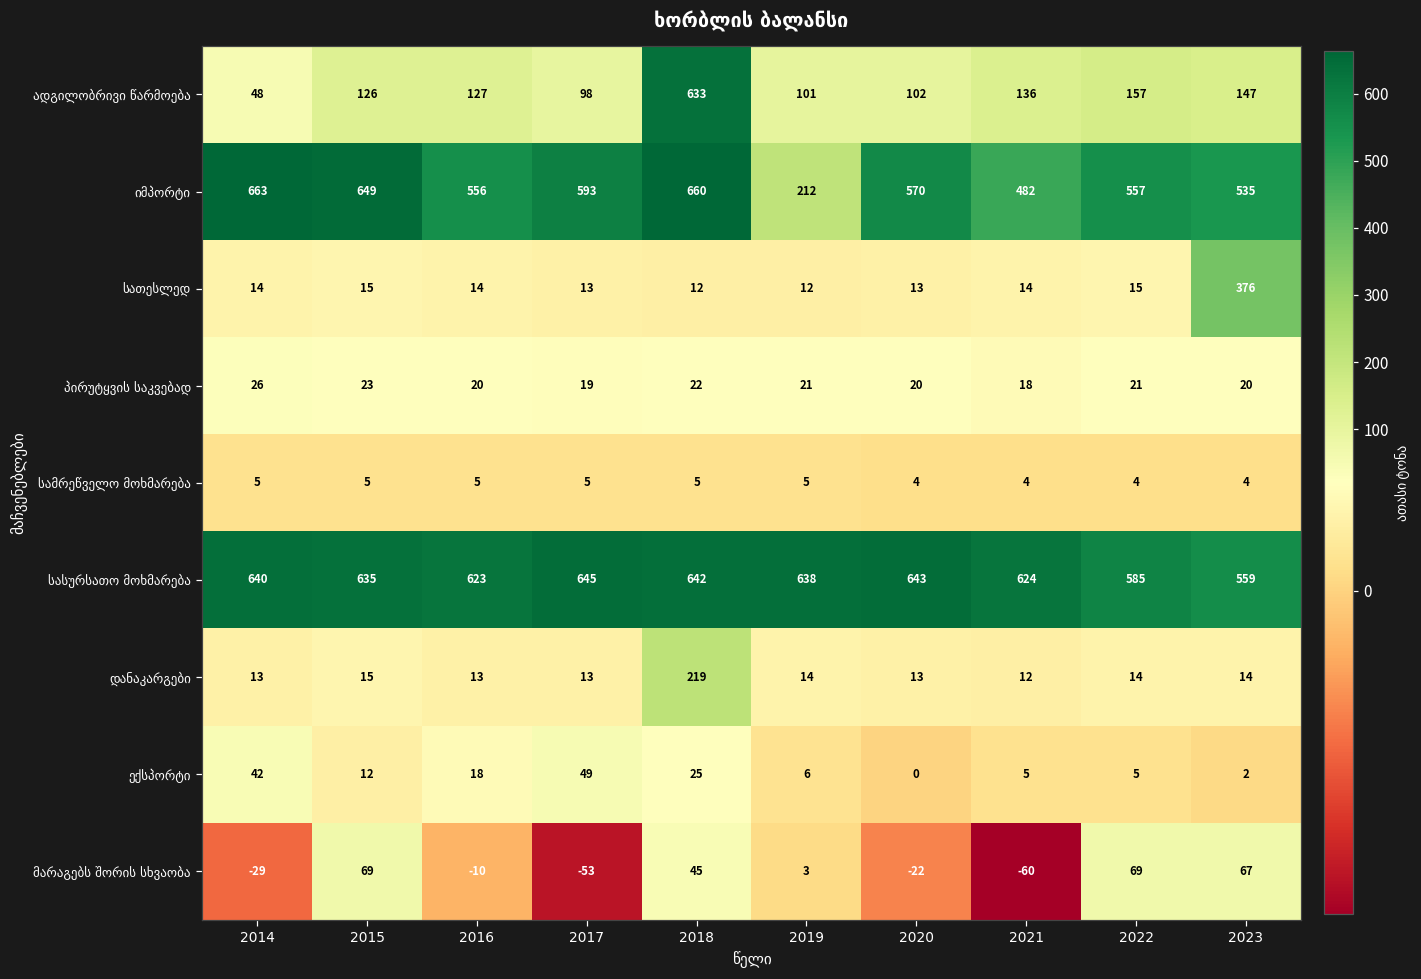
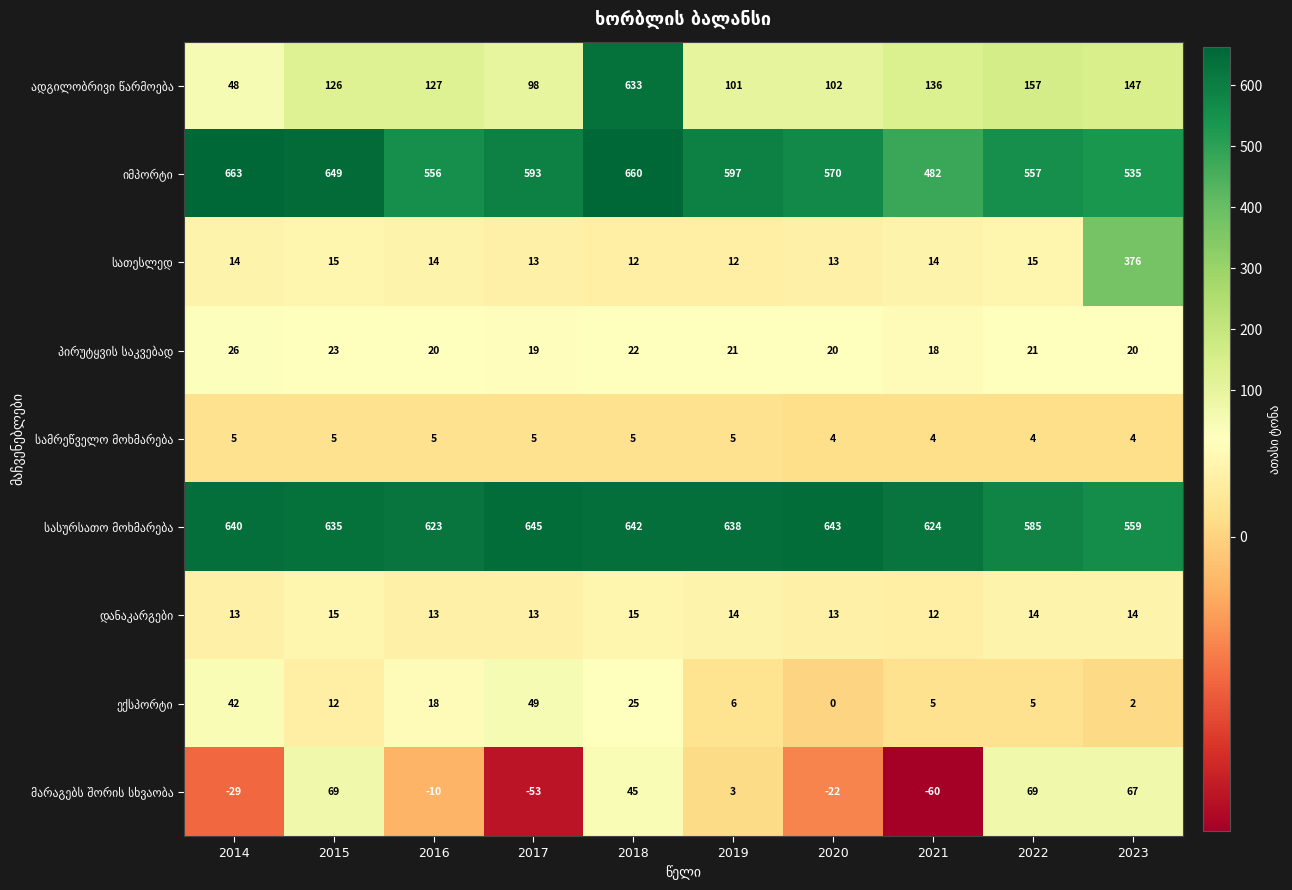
  {
    "ადგილობრივი წარმოება": {
      "2014": 48,
      "2015": 126,
      "2016": 127,
      "2017": 98,
      "2018": 633,
      "2019": 101,
      "2020": 102,
      "2021": 136,
      "2022": 157,
      "2023": 147
    },
    "იმპორტი": {
      "2014": 663,
      "2015": 649,
      "2016": 556,
      "2017": 593,
      "2018": 660,
-     "2019": 212,
+     "2019": 597,
      "2020": 570,
      "2021": 482,
      "2022": 557,
      "2023": 535
    },
    "სათესლედ": {
      "2014": 14,
      "2015": 15,
      "2016": 14,
      "2017": 13,
      "2018": 12,
      "2019": 12,
      "2020": 13,
      "2021": 14,
      "2022": 15,
      "2023": 376
    },
    "პირუტყვის საკვებად": {
      "2014": 26,
      "2015": 23,
      "2016": 20,
      "2017": 19,
      "2018": 22,
      "2019": 21,
      "2020": 20,
      "2021": 18,
      "2022": 21,
      "2023": 20
    },
    "სამრეწველო მოხმარება": {
      "2014": 5,
      "2015": 5,
      "2016": 5,
      "2017": 5,
      "2018": 5,
      "2019": 5,
      "2020": 4,
      "2021": 4,
      "2022": 4,
      "2023": 4
    },
    "სასურსათო მოხმარება": {
      "2014": 640,
      "2015": 635,
      "2016": 623,
      "2017": 645,
      "2018": 642,
      "2019": 638,
      "2020": 643,
      "2021": 624,
      "2022": 585,
      "2023": 559
    },
    "დანაკარგები": {
      "2014": 13,
      "2015": 15,
      "2016": 13,
      "2017": 13,
-     "2018": 219,
+     "2018": 15,
      "2019": 14,
      "2020": 13,
      "2021": 12,
      "2022": 14,
      "2023": 14
    },
    "ექსპორტი": {
      "2014": 42,
      "2015": 12,
      "2016": 18,
      "2017": 49,
      "2018": 25,
      "2019": 6,
      "2020": 0,
      "2021": 5,
      "2022": 5,
      "2023": 2
    },
    "მარაგებს შორის სხვაობა": {
      "2014": -29,
      "2015": 69,
      "2016": -10,
      "2017": -53,
      "2018": 45,
      "2019": 3,
      "2020": -22,
      "2021": -60,
      "2022": 69,
      "2023": 67
    }
  }
